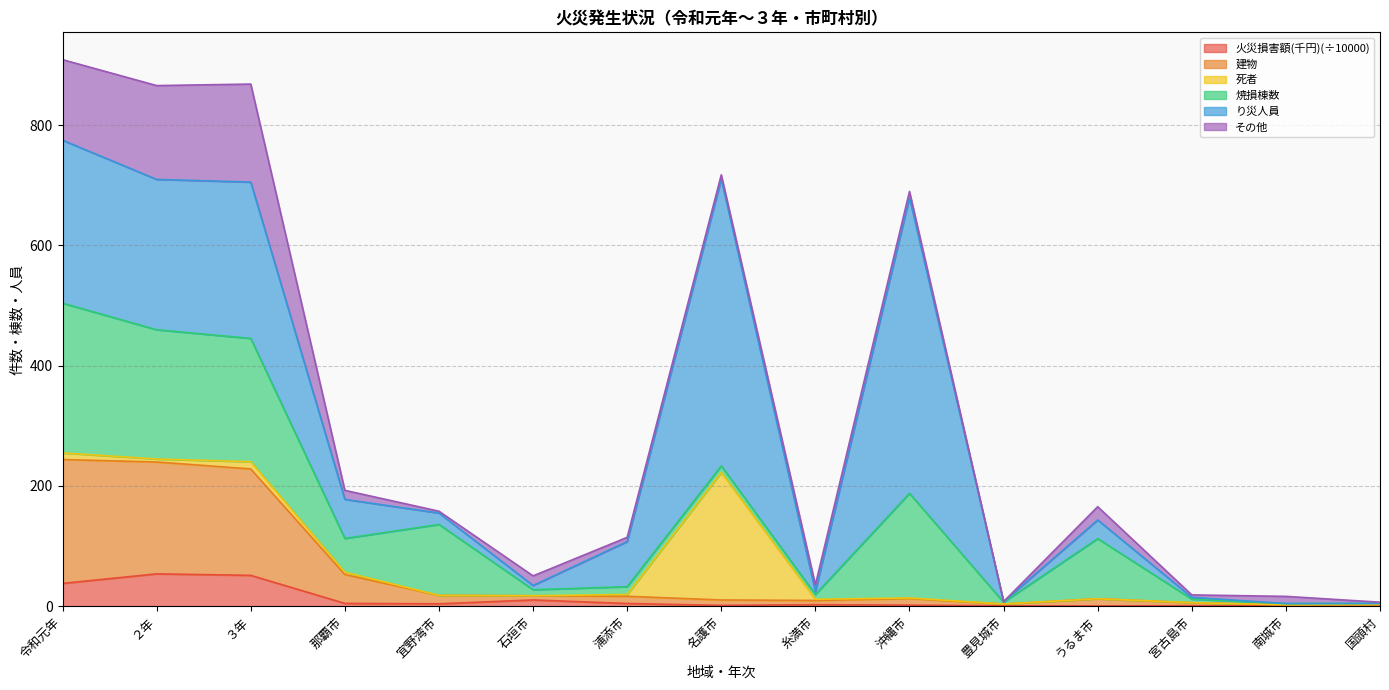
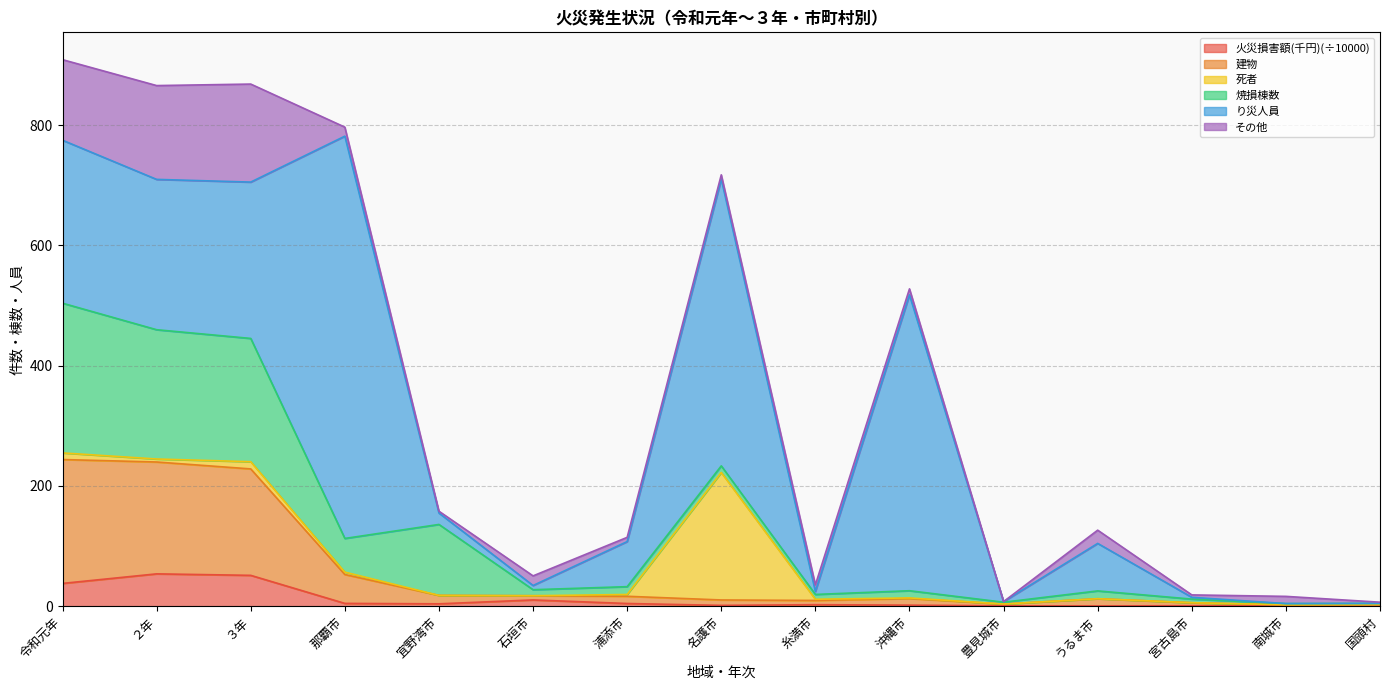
  {
    "死者": {
      "令和元年": 10,
      "２年": 10,
      "３年": 10,
      "名護市": 210
    },
    "焼損棟数": {
      "令和元年": 250,
      "２年": 210,
      "３年": 210,
      "那覇市": 60,
      "宜野湾市": 120,
      "石垣市": 10,
      "浦添市": 10,
      "名護市": 10,
      "糸満市": 10,
-     "沖縄市": 170,
-     "うるま市": 100
+     "沖縄市": 10,
+     "うるま市": 10
    },
    "り災人員": {
      "令和元年": 270,
      "２年": 250,
      "３年": 260,
-     "那覇市": 70,
+     "那覇市": 670,
      "石垣市": 10,
      "浦添市": 80,
      "名護市": 480,
      "糸満市": 10,
      "沖縄市": 490,
-     "うるま市": 30
+     "うるま市": 80
    },
    "その他": {
      "令和元年": 130,
      "２年": 160,
      "３年": 160,
      "那覇市": 20,
      "石垣市": 20,
      "浦添市": 10,
      "名護市": 10,
      "糸満市": 10,
      "沖縄市": 10,
      "うるま市": 20,
      "南城市": 10
    }
  }
